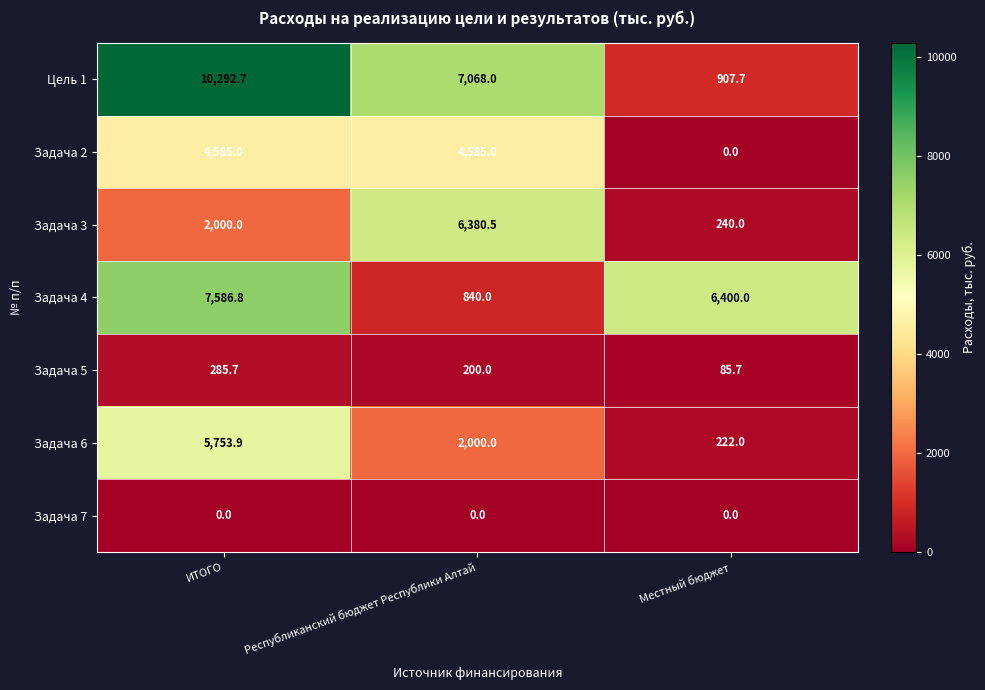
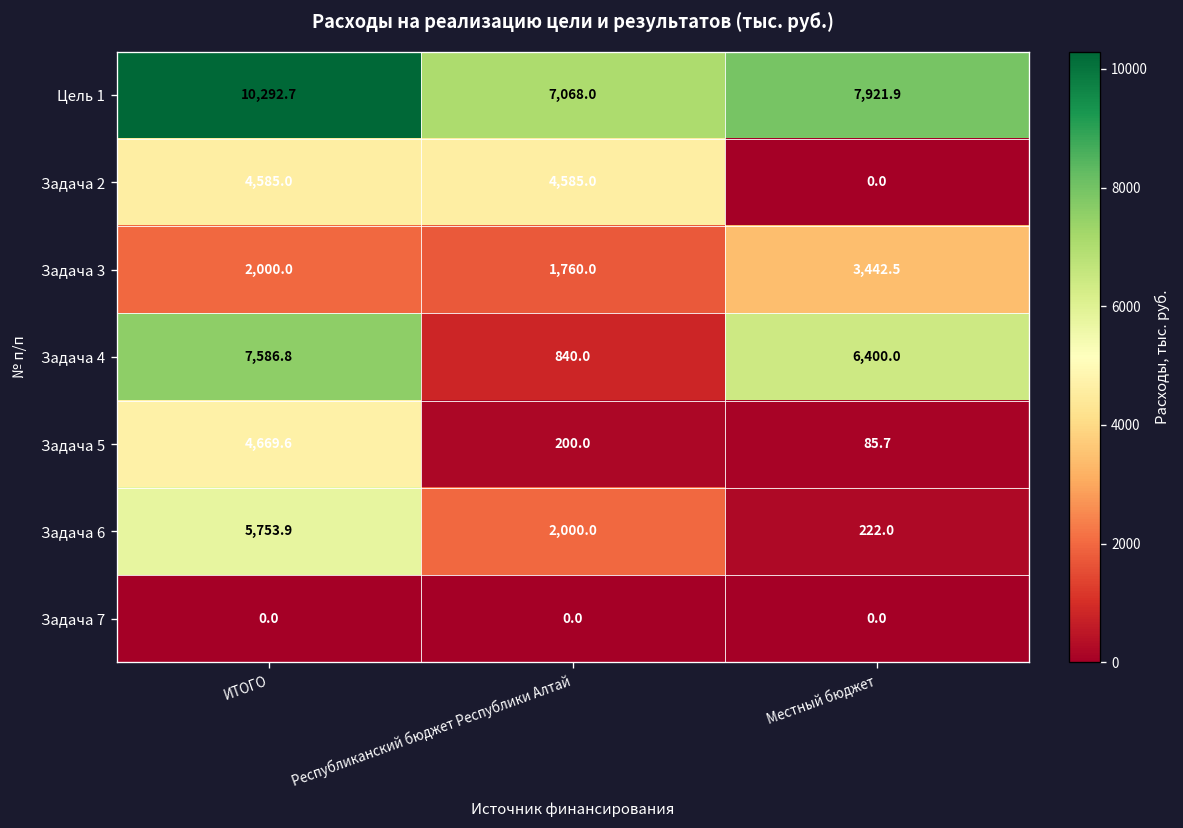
  {
    "Цель 1": {
      "ИТОГО": "10,292.7",
      "Республиканский бюджет Республики Алтай": "7,068.0",
-     "Местный бюджет": "907.7"
+     "Местный бюджет": "7,921.9"
    },
    "Задача 2": {
      "ИТОГО": "4,585.0",
      "Республиканский бюджет Республики Алтай": "4,585.0",
      "Местный бюджет": "0.0"
    },
    "Задача 3": {
      "ИТОГО": "2,000.0",
-     "Республиканский бюджет Республики Алтай": "6,380.5",
-     "Местный бюджет": "240.0"
+     "Республиканский бюджет Республики Алтай": "1,760.0",
+     "Местный бюджет": "3,442.5"
    },
    "Задача 4": {
      "ИТОГО": "7,586.8",
      "Республиканский бюджет Республики Алтай": "840.0",
      "Местный бюджет": "6,400.0"
    },
    "Задача 5": {
-     "ИТОГО": "285.7",
+     "ИТОГО": "4,669.6",
      "Республиканский бюджет Республики Алтай": "200.0",
      "Местный бюджет": "85.7"
    },
    "Задача 6": {
      "ИТОГО": "5,753.9",
      "Республиканский бюджет Республики Алтай": "2,000.0",
      "Местный бюджет": "222.0"
    },
    "Задача 7": {
      "ИТОГО": "0.0",
      "Республиканский бюджет Республики Алтай": "0.0",
      "Местный бюджет": "0.0"
    }
  }
